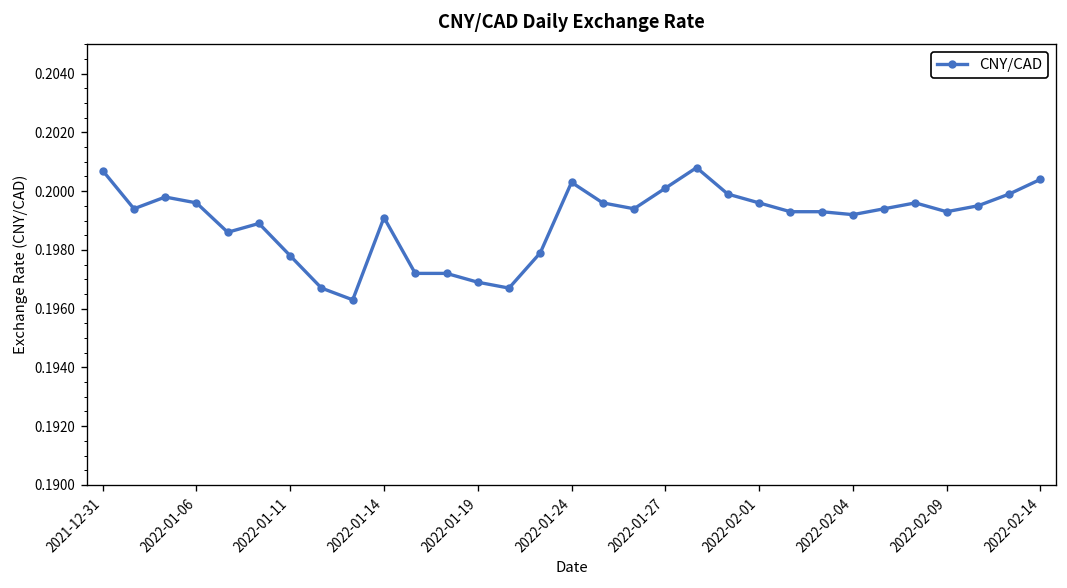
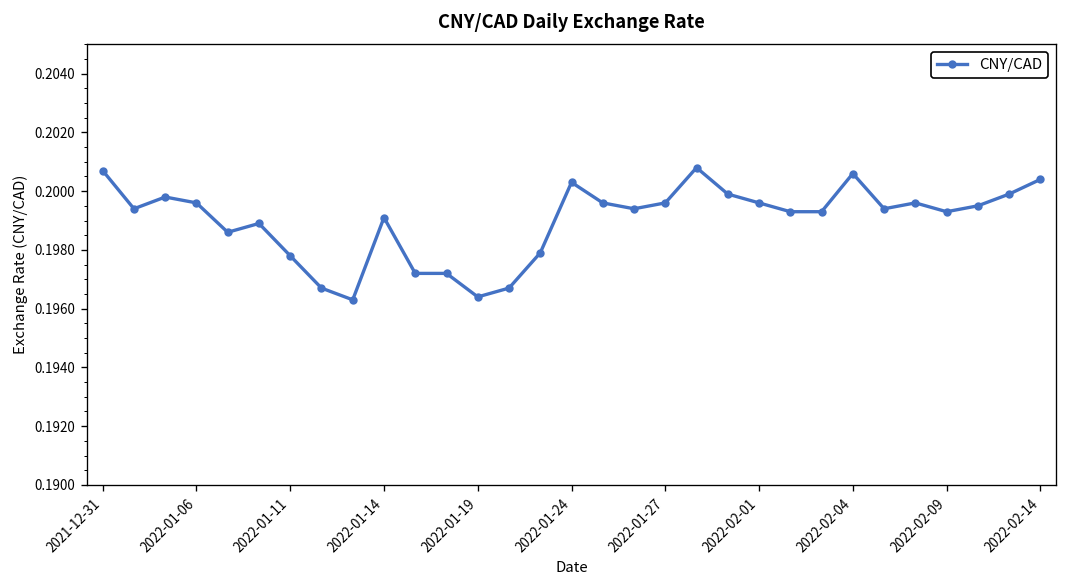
  {
    "2021-12-31": 0.2007,
    "2022-01-06": 0.1996,
    "2022-01-11": 0.1978,
    "2022-01-14": 0.1991,
-   "2022-01-19": 0.1969,
+   "2022-01-19": 0.1964,
    "2022-01-24": 0.2003,
-   "2022-01-27": 0.2001,
+   "2022-01-27": 0.1996,
    "2022-02-01": 0.1996,
-   "2022-02-04": 0.1992,
+   "2022-02-04": 0.2006,
    "2022-02-09": 0.1993,
    "2022-02-14": 0.2004
  }
